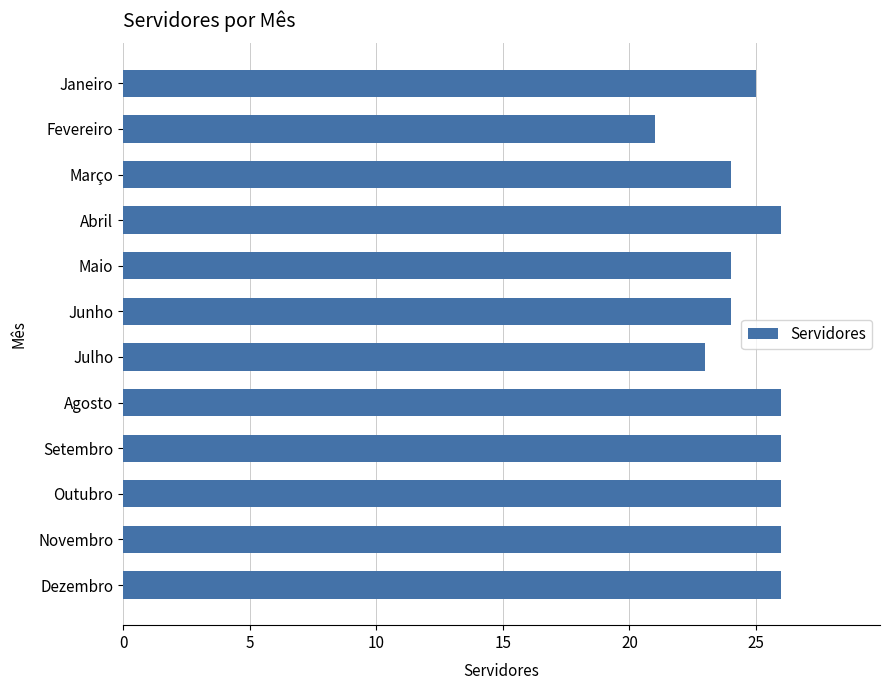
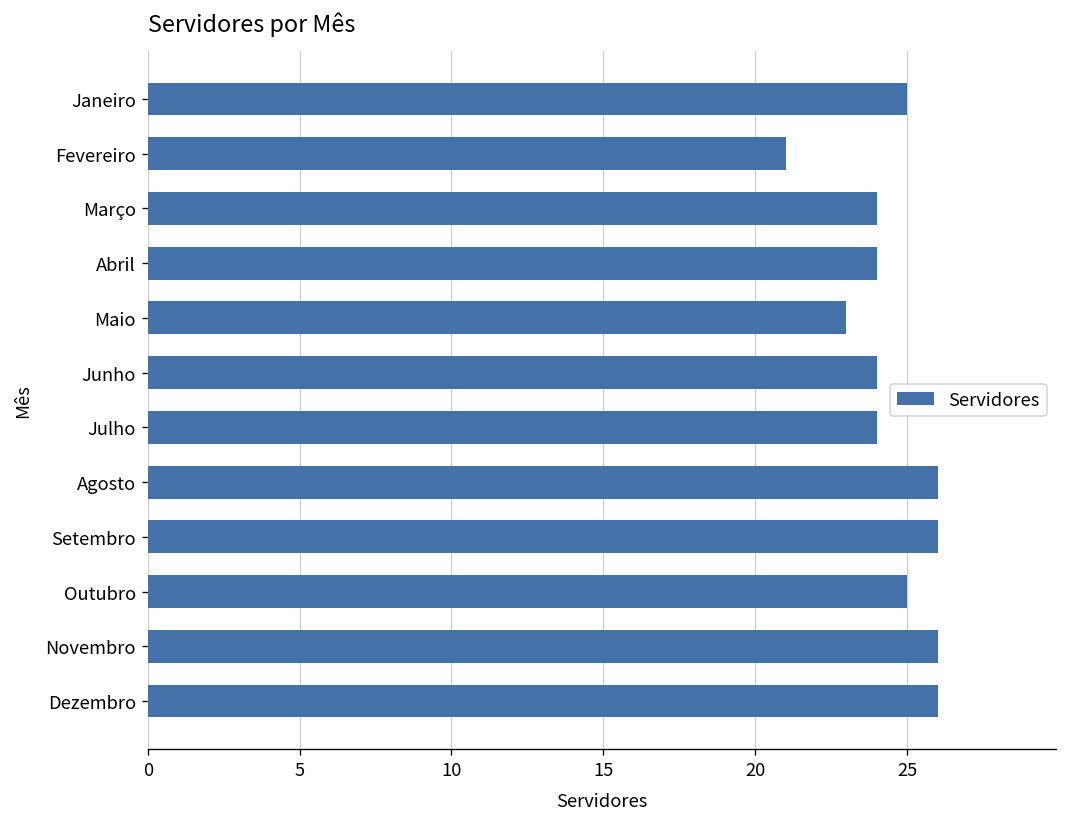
  {
    "Janeiro": 25,
    "Fevereiro": 21,
    "Março": 24,
-   "Abril": 26,
-   "Maio": 24,
+   "Abril": 24,
+   "Maio": 23,
    "Junho": 24,
-   "Julho": 23,
+   "Julho": 24,
    "Agosto": 26,
    "Setembro": 26,
-   "Outubro": 26,
+   "Outubro": 25,
    "Novembro": 26,
    "Dezembro": 26
  }
